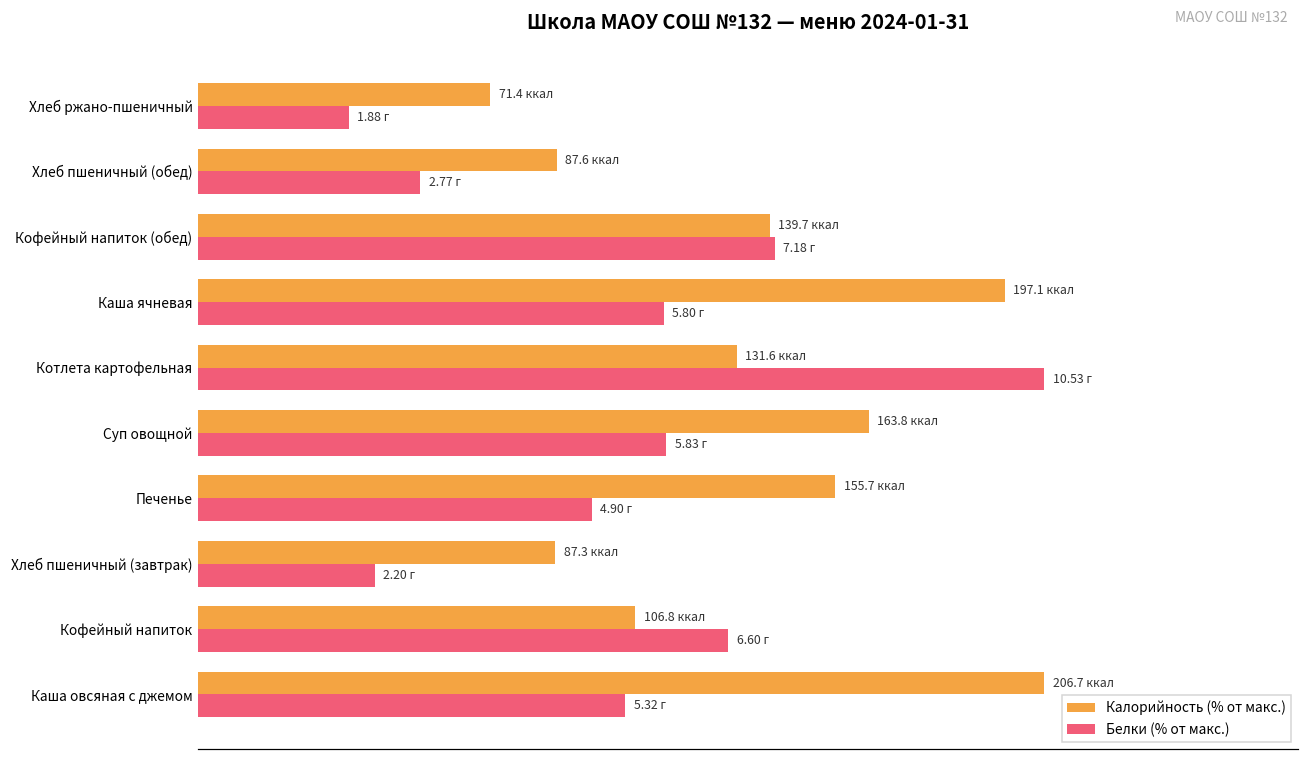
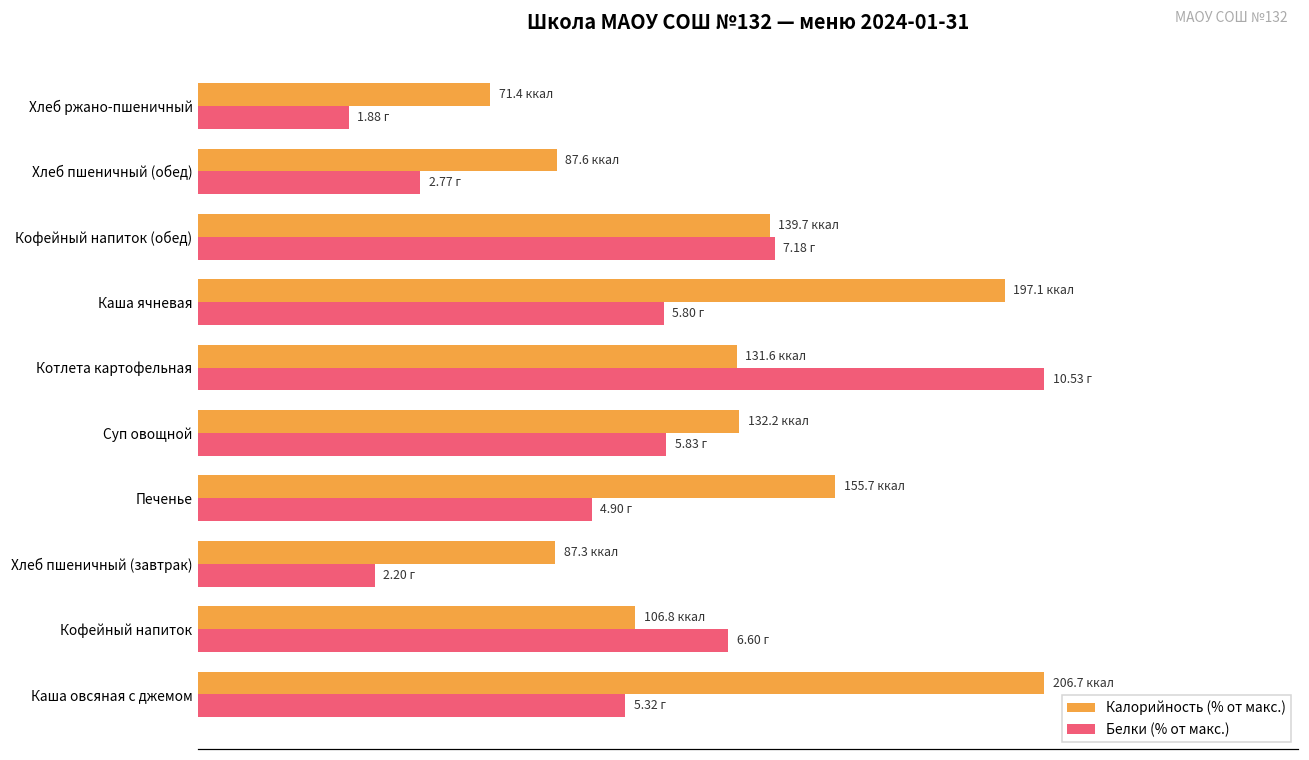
  {
    "Калорийность (% от макс.)": {
-     "Суп овощной": 163.8
+     "Суп овощной": 132.2
    }
  }
